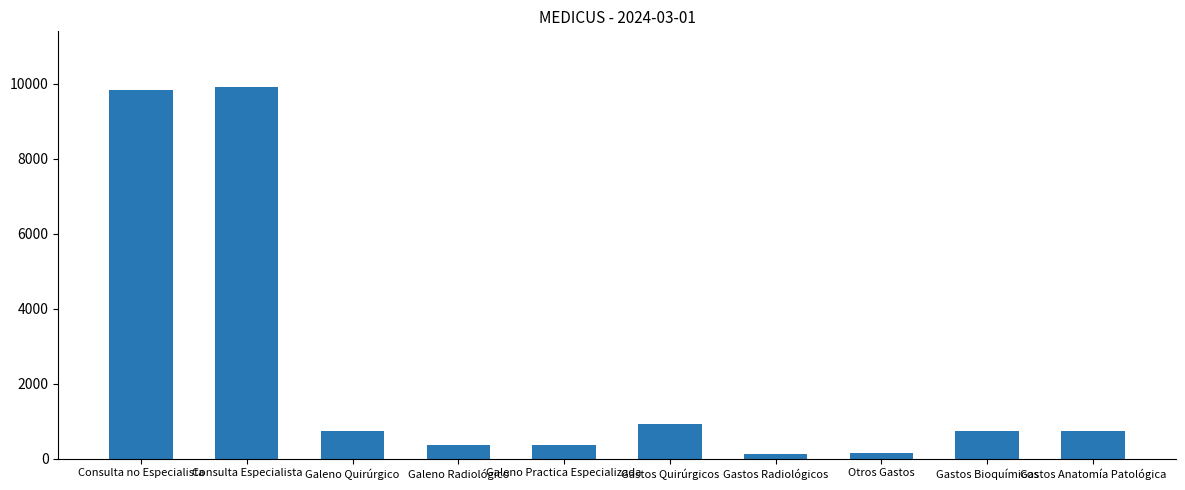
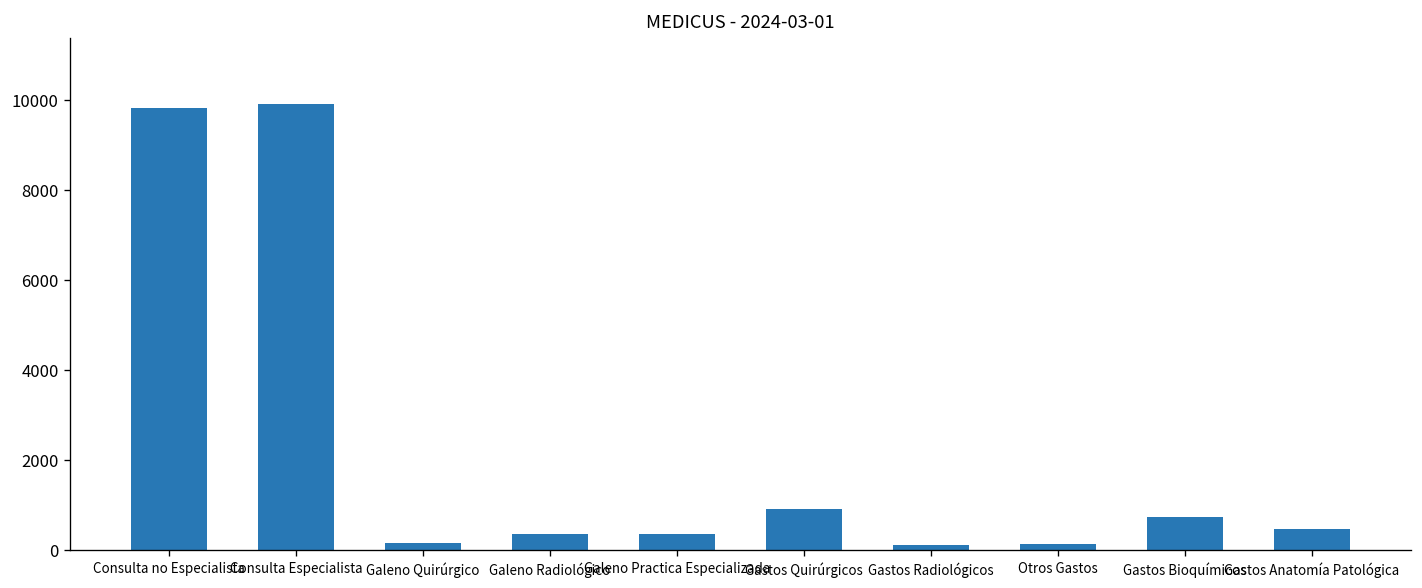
  {
    "Consulta no Especialista": 9800,
    "Consulta Especialista": 9900,
-   "Galeno Quirúrgico": 800,
+   "Galeno Quirúrgico": 200,
    "Galeno Practica Especializada": 400,
    "Gastos Radiológicos": 100,
    "Otros Gastos": 100,
-   "Gastos Anatomía Patológica": 700
+   "Gastos Anatomía Patológica": 500
  }
